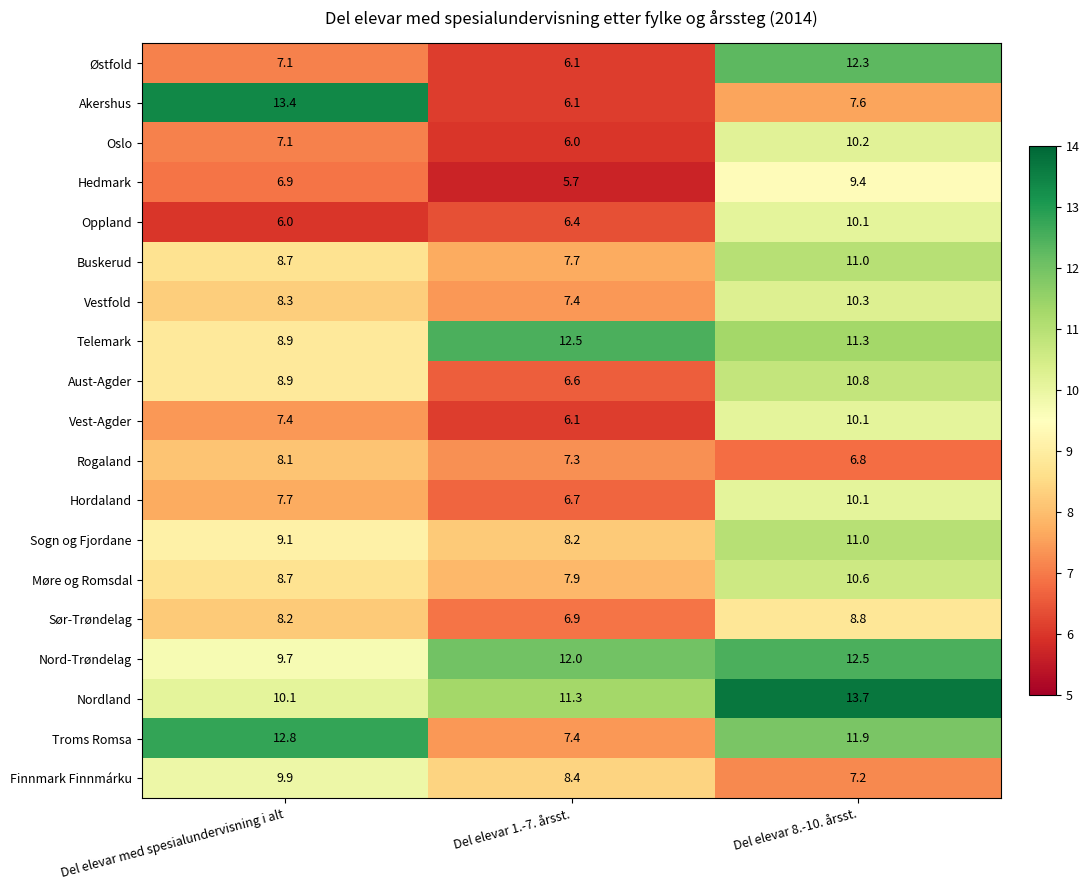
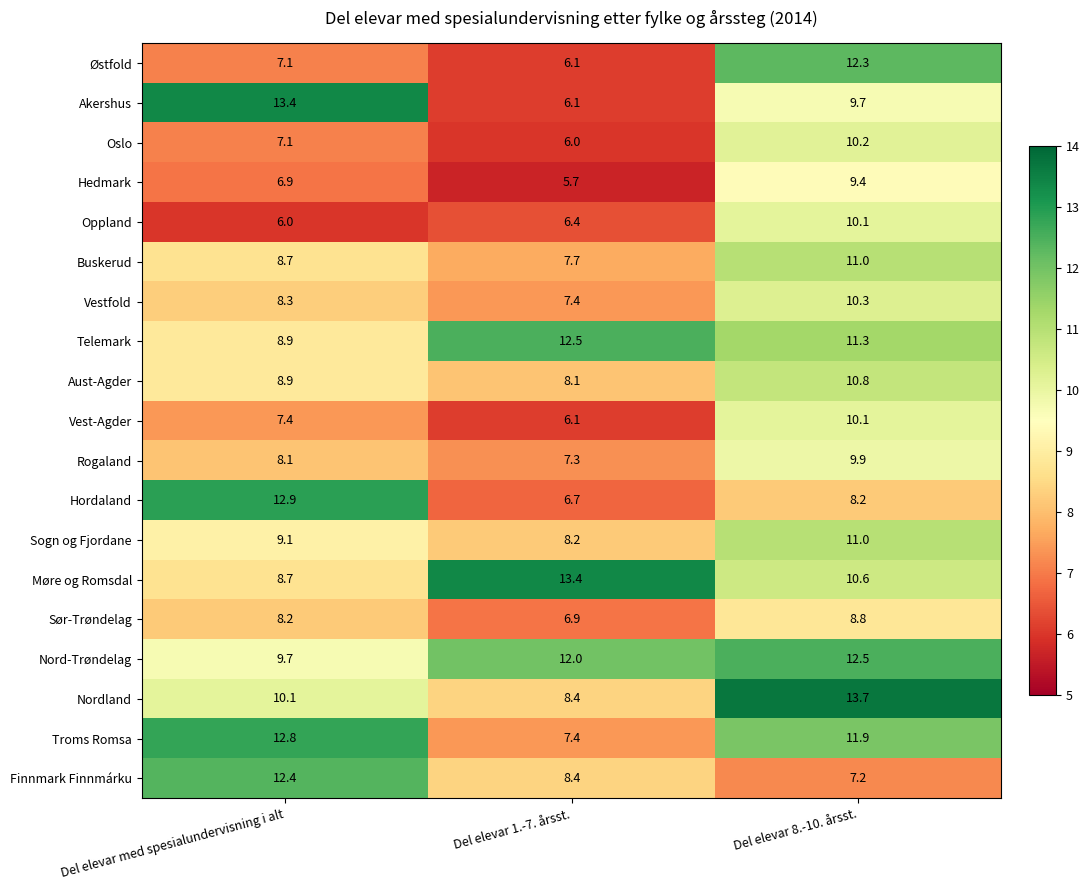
  {
    "Østfold": {
      "Del elevar med spesialundervisning i alt": 7.1,
      "Del elevar 1.-7. årsst.": 6.1,
      "Del elevar 8.-10. årsst.": 12.3
    },
    "Akershus": {
      "Del elevar med spesialundervisning i alt": 13.4,
      "Del elevar 1.-7. årsst.": 6.1,
-     "Del elevar 8.-10. årsst.": 7.6
+     "Del elevar 8.-10. årsst.": 9.7
    },
    "Oslo": {
      "Del elevar med spesialundervisning i alt": 7.1,
      "Del elevar 1.-7. årsst.": 6.0,
      "Del elevar 8.-10. årsst.": 10.2
    },
    "Hedmark": {
      "Del elevar med spesialundervisning i alt": 6.9,
      "Del elevar 1.-7. årsst.": 5.7,
      "Del elevar 8.-10. årsst.": 9.4
    },
    "Oppland": {
      "Del elevar med spesialundervisning i alt": 6.0,
      "Del elevar 1.-7. årsst.": 6.4,
      "Del elevar 8.-10. årsst.": 10.1
    },
    "Buskerud": {
      "Del elevar med spesialundervisning i alt": 8.7,
      "Del elevar 1.-7. årsst.": 7.7,
      "Del elevar 8.-10. årsst.": 11.0
    },
    "Vestfold": {
      "Del elevar med spesialundervisning i alt": 8.3,
      "Del elevar 1.-7. årsst.": 7.4,
      "Del elevar 8.-10. årsst.": 10.3
    },
    "Telemark": {
      "Del elevar med spesialundervisning i alt": 8.9,
      "Del elevar 1.-7. årsst.": 12.5,
      "Del elevar 8.-10. årsst.": 11.3
    },
    "Aust-Agder": {
      "Del elevar med spesialundervisning i alt": 8.9,
-     "Del elevar 1.-7. årsst.": 6.6,
+     "Del elevar 1.-7. årsst.": 8.1,
      "Del elevar 8.-10. årsst.": 10.8
    },
    "Vest-Agder": {
      "Del elevar med spesialundervisning i alt": 7.4,
      "Del elevar 1.-7. årsst.": 6.1,
      "Del elevar 8.-10. årsst.": 10.1
    },
    "Rogaland": {
      "Del elevar med spesialundervisning i alt": 8.1,
      "Del elevar 1.-7. årsst.": 7.3,
-     "Del elevar 8.-10. årsst.": 6.8
+     "Del elevar 8.-10. årsst.": 9.9
    },
    "Hordaland": {
-     "Del elevar med spesialundervisning i alt": 7.7,
+     "Del elevar med spesialundervisning i alt": 12.9,
      "Del elevar 1.-7. årsst.": 6.7,
-     "Del elevar 8.-10. årsst.": 10.1
+     "Del elevar 8.-10. årsst.": 8.2
    },
    "Sogn og Fjordane": {
      "Del elevar med spesialundervisning i alt": 9.1,
      "Del elevar 1.-7. årsst.": 8.2,
      "Del elevar 8.-10. årsst.": 11.0
    },
    "Møre og Romsdal": {
      "Del elevar med spesialundervisning i alt": 8.7,
-     "Del elevar 1.-7. årsst.": 7.9,
+     "Del elevar 1.-7. årsst.": 13.4,
      "Del elevar 8.-10. årsst.": 10.6
    },
    "Sør-Trøndelag": {
      "Del elevar med spesialundervisning i alt": 8.2,
      "Del elevar 1.-7. årsst.": 6.9,
      "Del elevar 8.-10. årsst.": 8.8
    },
    "Nord-Trøndelag": {
      "Del elevar med spesialundervisning i alt": 9.7,
      "Del elevar 1.-7. årsst.": 12.0,
      "Del elevar 8.-10. årsst.": 12.5
    },
    "Nordland": {
      "Del elevar med spesialundervisning i alt": 10.1,
-     "Del elevar 1.-7. årsst.": 11.3,
+     "Del elevar 1.-7. årsst.": 8.4,
      "Del elevar 8.-10. årsst.": 13.7
    },
    "Troms Romsa": {
      "Del elevar med spesialundervisning i alt": 12.8,
      "Del elevar 1.-7. årsst.": 7.4,
      "Del elevar 8.-10. årsst.": 11.9
    },
    "Finnmark Finnmárku": {
-     "Del elevar med spesialundervisning i alt": 9.9,
+     "Del elevar med spesialundervisning i alt": 12.4,
      "Del elevar 1.-7. årsst.": 8.4,
      "Del elevar 8.-10. årsst.": 7.2
    }
  }
